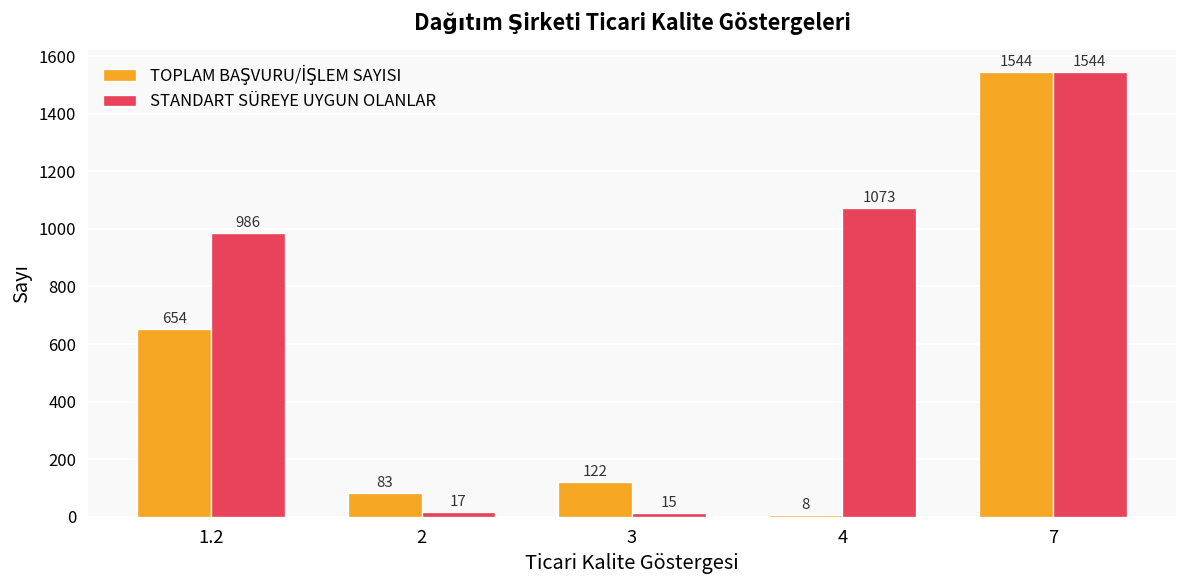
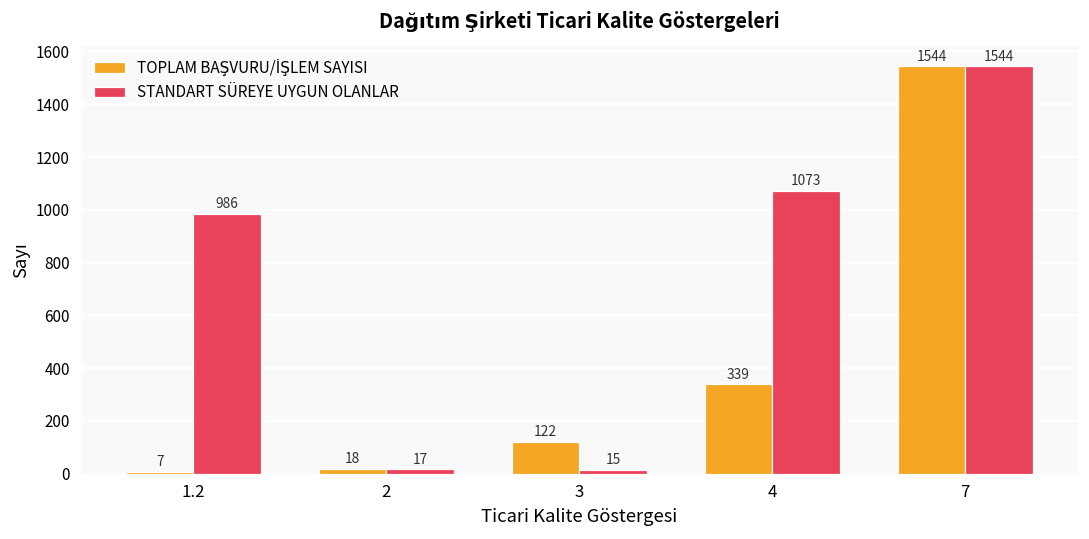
  {
    "TOPLAM BAŞVURU/İŞLEM SAYISI": {
-     "1.2": 654,
-     "2": 83,
+     "1.2": 7,
+     "2": 18,
      "3": 122,
-     "4": 8,
+     "4": 339,
      "7": 1544
    },
    "STANDART SÜREYE UYGUN OLANLAR": {
      "1.2": 986,
      "2": 17,
      "3": 15,
      "4": 1073,
      "7": 1544
    }
  }
